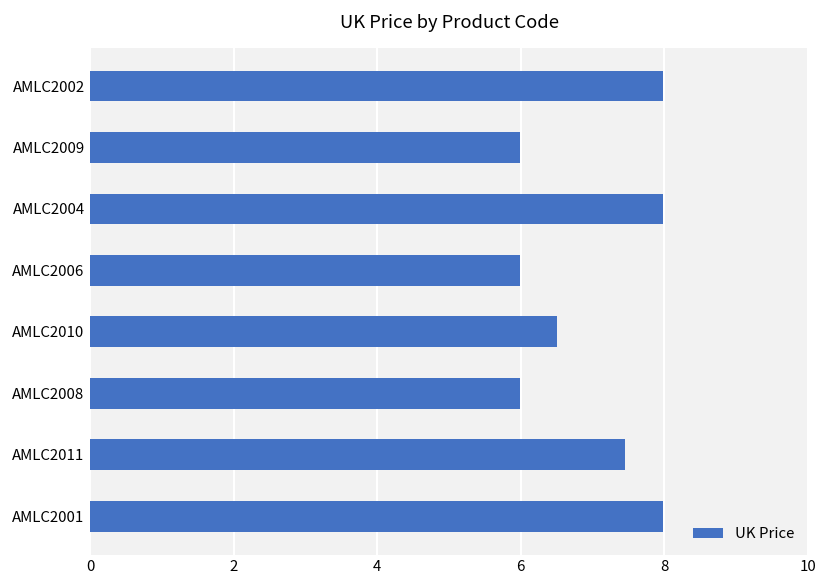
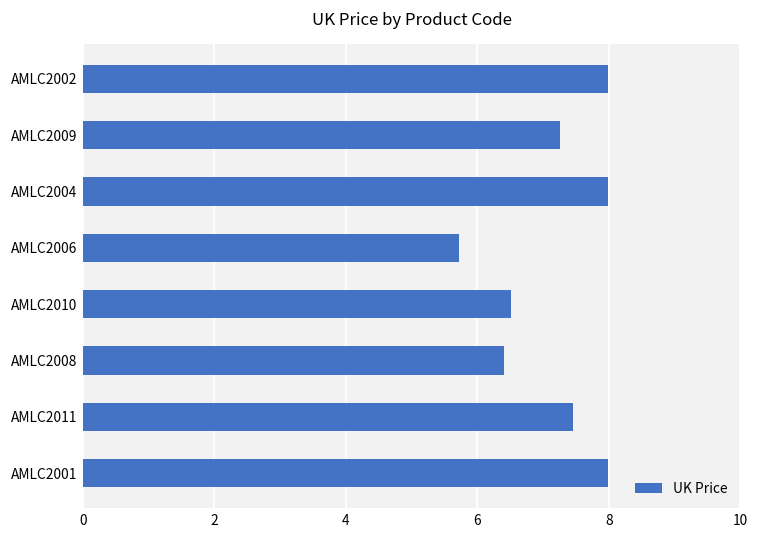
  {
    "AMLC2002": 8.0,
-   "AMLC2009": 6.0,
+   "AMLC2009": 7.3,
    "AMLC2004": 8.0,
-   "AMLC2006": 6.0,
+   "AMLC2006": 5.7,
    "AMLC2010": 6.5,
-   "AMLC2008": 6.0,
+   "AMLC2008": 6.4,
    "AMLC2011": 7.5,
    "AMLC2001": 8.0
  }
